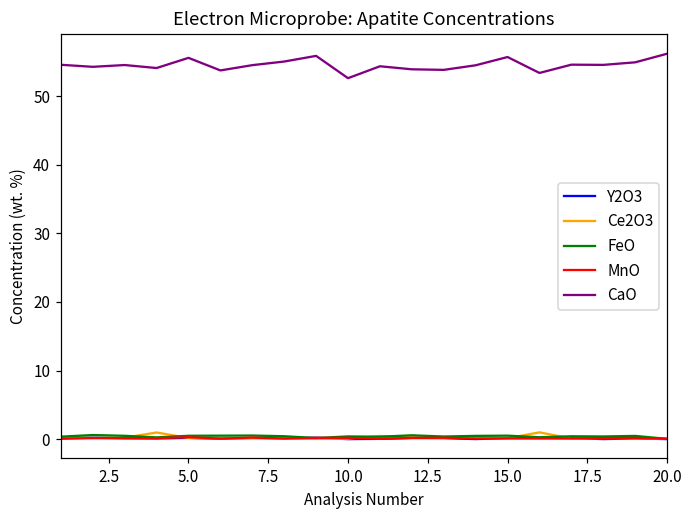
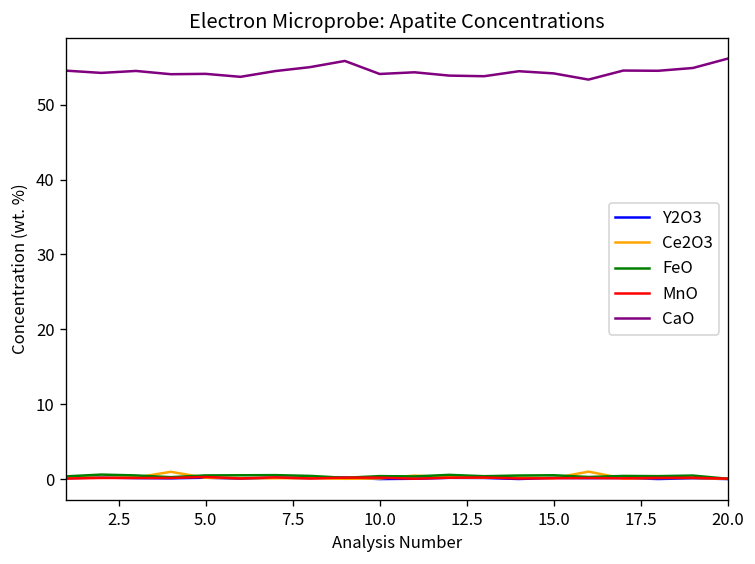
  {
    "CaO": {
-     "5.0": 56,
-     "10.0": 53,
-     "15.0": 56,
+     "5.0": 54,
+     "10.0": 54,
+     "15.0": 54,
      "20.0": 56
    }
  }
